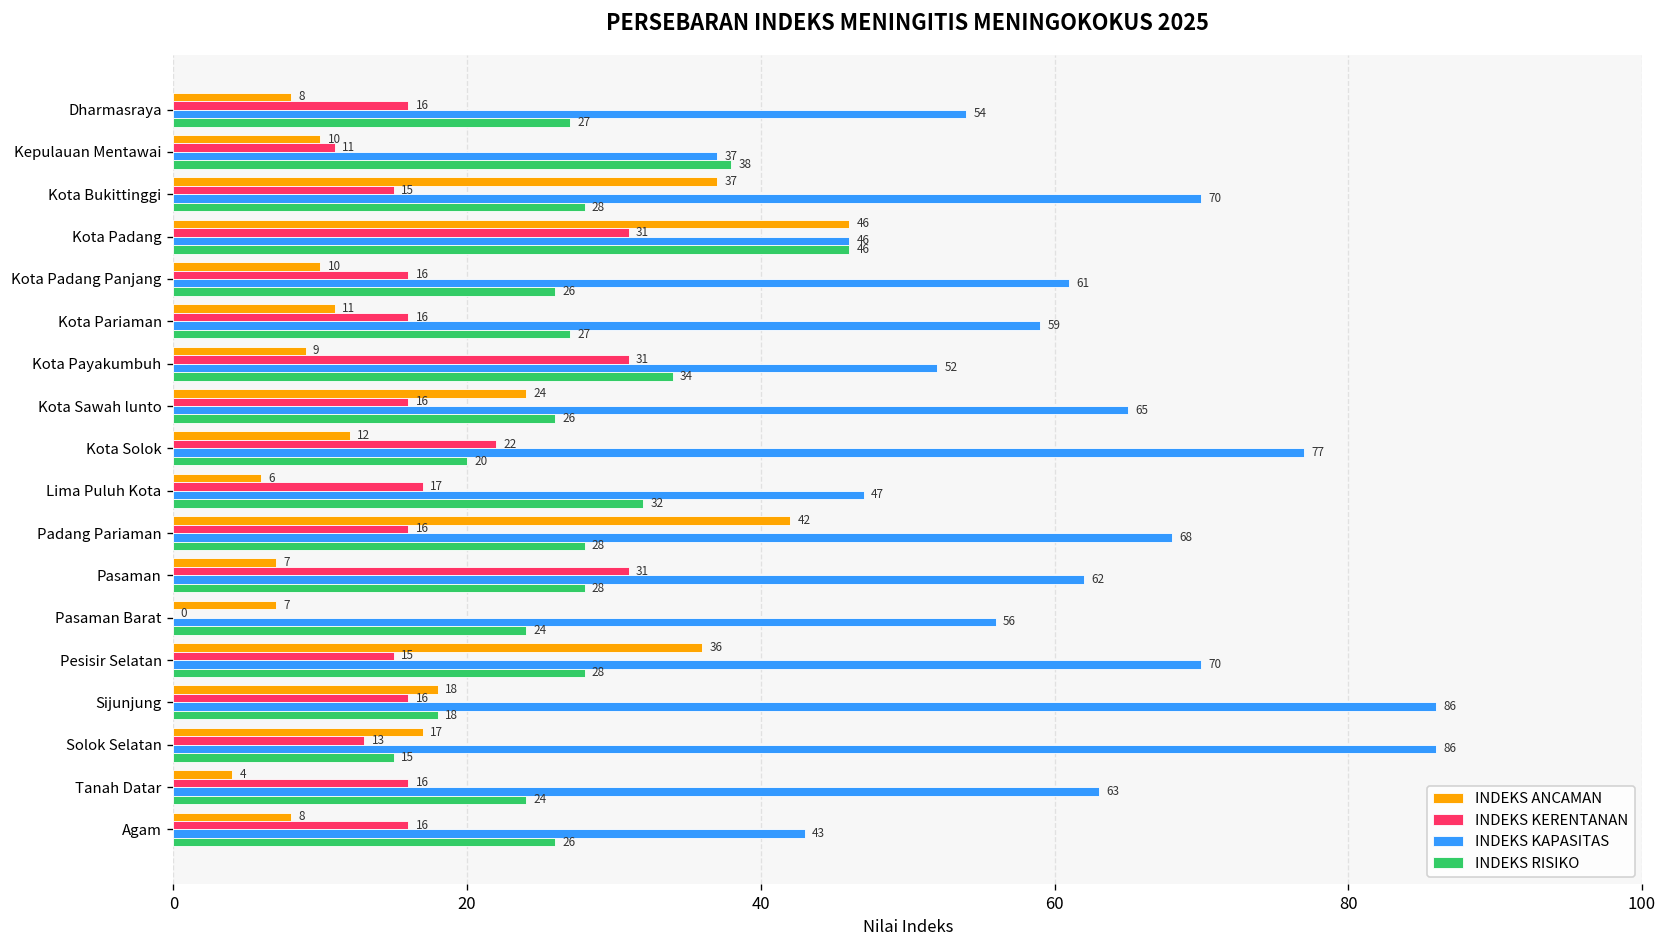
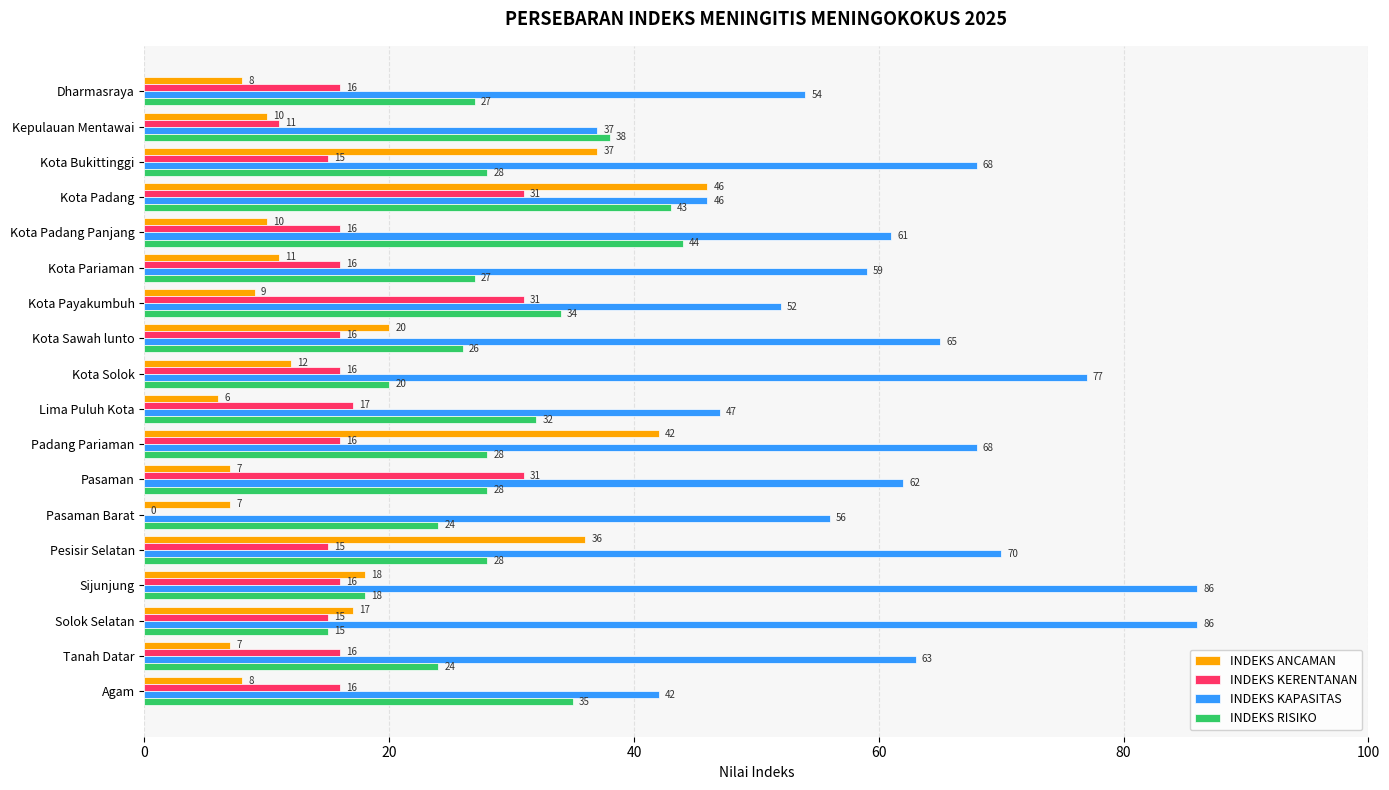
  {
    "INDEKS ANCAMAN": {
      "Dharmasraya": 8,
      "Kepulauan Mentawai": 10,
      "Kota Bukittinggi": 37,
      "Kota Padang": 46,
      "Kota Padang Panjang": 10,
      "Kota Pariaman": 11,
      "Kota Payakumbuh": 9,
-     "Kota Sawah lunto": 24,
+     "Kota Sawah lunto": 20,
      "Kota Solok": 12,
      "Lima Puluh Kota": 6,
      "Padang Pariaman": 42,
      "Pasaman": 7,
      "Pasaman Barat": 7,
      "Pesisir Selatan": 36,
      "Sijunjung": 18,
      "Solok Selatan": 17,
-     "Tanah Datar": 4,
+     "Tanah Datar": 7,
      "Agam": 8
    },
    "INDEKS KERENTANAN": {
      "Dharmasraya": 16,
      "Kepulauan Mentawai": 11,
      "Kota Bukittinggi": 15,
      "Kota Padang": 31,
      "Kota Padang Panjang": 16,
      "Kota Pariaman": 16,
      "Kota Payakumbuh": 31,
      "Kota Sawah lunto": 16,
-     "Kota Solok": 22,
+     "Kota Solok": 16,
      "Lima Puluh Kota": 17,
      "Padang Pariaman": 16,
      "Pasaman": 31,
      "Pasaman Barat": 0,
      "Pesisir Selatan": 15,
      "Sijunjung": 16,
-     "Solok Selatan": 13,
+     "Solok Selatan": 15,
      "Tanah Datar": 16,
      "Agam": 16
    },
    "INDEKS KAPASITAS": {
      "Dharmasraya": 54,
      "Kepulauan Mentawai": 37,
-     "Kota Bukittinggi": 70,
+     "Kota Bukittinggi": 68,
      "Kota Padang Panjang": 61,
      "Kota Pariaman": 59,
      "Kota Payakumbuh": 52,
      "Kota Sawah lunto": 65,
      "Kota Solok": 77,
      "Lima Puluh Kota": 47,
      "Padang Pariaman": 68,
      "Pasaman": 62,
      "Pasaman Barat": 56,
      "Pesisir Selatan": 70,
      "Sijunjung": 86,
      "Solok Selatan": 86,
      "Tanah Datar": 63,
-     "Agam": 43
+     "Agam": 42
    },
    "INDEKS RISIKO": {
      "Dharmasraya": 27,
      "Kepulauan Mentawai": 38,
      "Kota Bukittinggi": 28,
-     "Kota Padang": 46,
-     "Kota Padang Panjang": 26,
+     "Kota Padang": 43,
+     "Kota Padang Panjang": 44,
      "Kota Pariaman": 27,
      "Kota Payakumbuh": 34,
      "Kota Sawah lunto": 26,
      "Kota Solok": 20,
      "Lima Puluh Kota": 32,
      "Padang Pariaman": 28,
      "Pasaman": 28,
      "Pasaman Barat": 24,
      "Pesisir Selatan": 28,
      "Sijunjung": 18,
      "Solok Selatan": 15,
      "Tanah Datar": 24,
-     "Agam": 26
+     "Agam": 35
    }
  }
